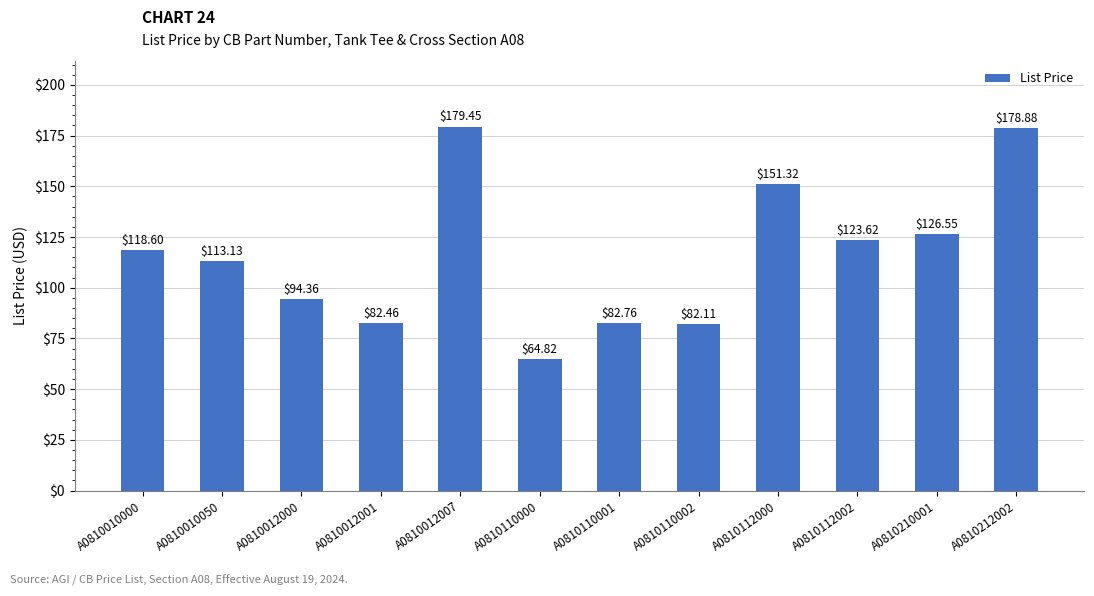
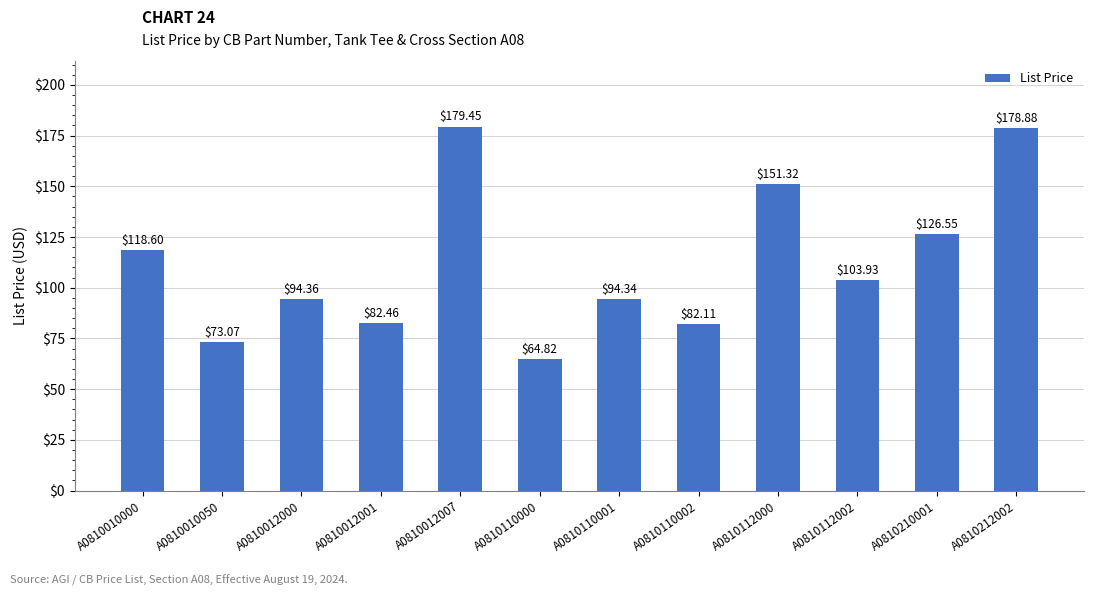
  {
    "A0810010000": "$118.60",
-   "A0810010050": "$113.13",
+   "A0810010050": "$73.07",
    "A0810012000": "$94.36",
    "A0810012001": "$82.46",
    "A0810012007": "$179.45",
    "A0810110000": "$64.82",
-   "A0810110001": "$82.76",
+   "A0810110001": "$94.34",
    "A0810110002": "$82.11",
    "A0810112000": "$151.32",
-   "A0810112002": "$123.62",
+   "A0810112002": "$103.93",
    "A0810210001": "$126.55",
    "A0810212002": "$178.88"
  }
